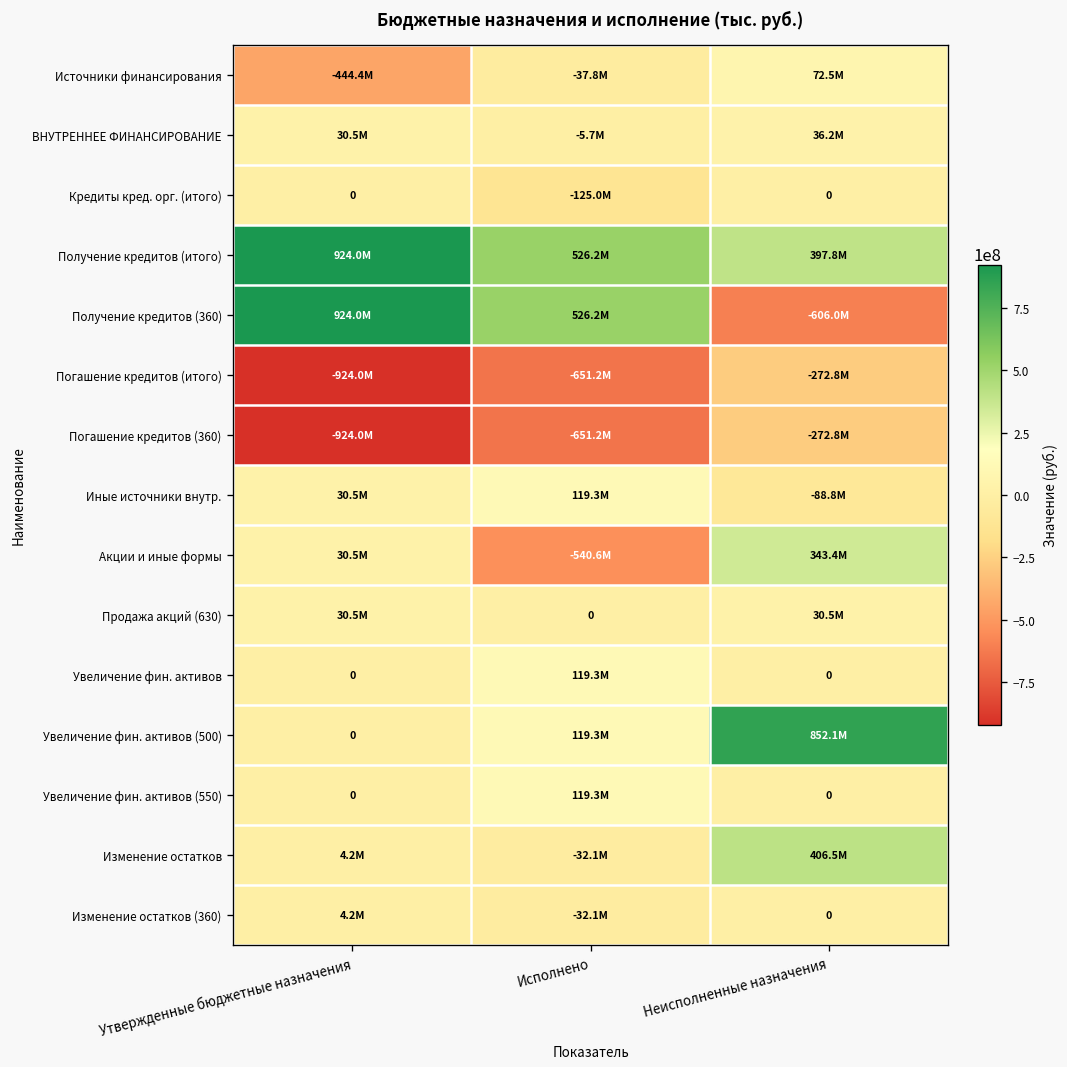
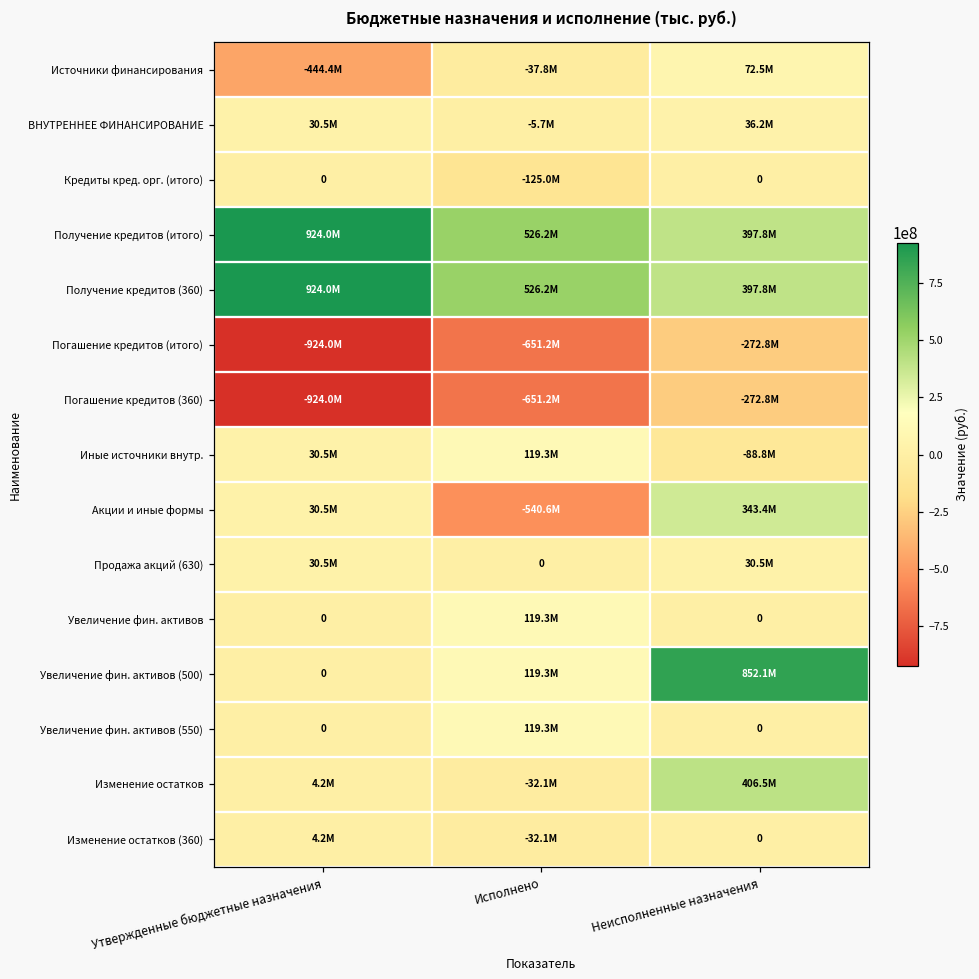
  {
    "Источники финансирования": {
      "Утвержденные бюджетные назначения": "-444.4M",
      "Исполнено": "-37.8M",
      "Неисполненные назначения": "72.5M"
    },
    "ВНУТРЕННЕЕ ФИНАНСИРОВАНИЕ": {
      "Утвержденные бюджетные назначения": "30.5M",
      "Исполнено": "-5.7M",
      "Неисполненные назначения": "36.2M"
    },
    "Кредиты кред. орг. (итого)": {
      "Утвержденные бюджетные назначения": "0",
      "Исполнено": "-125.0M",
      "Неисполненные назначения": "0"
    },
    "Получение кредитов (итого)": {
      "Утвержденные бюджетные назначения": "924.0M",
      "Исполнено": "526.2M",
      "Неисполненные назначения": "397.8M"
    },
    "Получение кредитов (360)": {
      "Утвержденные бюджетные назначения": "924.0M",
      "Исполнено": "526.2M",
-     "Неисполненные назначения": "-606.0M"
+     "Неисполненные назначения": "397.8M"
    },
    "Погашение кредитов (итого)": {
      "Утвержденные бюджетные назначения": "-924.0M",
      "Исполнено": "-651.2M",
      "Неисполненные назначения": "-272.8M"
    },
    "Погашение кредитов (360)": {
      "Утвержденные бюджетные назначения": "-924.0M",
      "Исполнено": "-651.2M",
      "Неисполненные назначения": "-272.8M"
    },
    "Иные источники внутр.": {
      "Утвержденные бюджетные назначения": "30.5M",
      "Исполнено": "119.3M",
      "Неисполненные назначения": "-88.8M"
    },
    "Акции и иные формы": {
      "Утвержденные бюджетные назначения": "30.5M",
      "Исполнено": "-540.6M",
      "Неисполненные назначения": "343.4M"
    },
    "Продажа акций (630)": {
      "Утвержденные бюджетные назначения": "30.5M",
      "Исполнено": "0",
      "Неисполненные назначения": "30.5M"
    },
    "Увеличение фин. активов": {
      "Утвержденные бюджетные назначения": "0",
      "Исполнено": "119.3M",
      "Неисполненные назначения": "0"
    },
    "Увеличение фин. активов (500)": {
      "Утвержденные бюджетные назначения": "0",
      "Исполнено": "119.3M",
      "Неисполненные назначения": "852.1M"
    },
    "Увеличение фин. активов (550)": {
      "Утвержденные бюджетные назначения": "0",
      "Исполнено": "119.3M",
      "Неисполненные назначения": "0"
    },
    "Изменение остатков": {
      "Утвержденные бюджетные назначения": "4.2M",
      "Исполнено": "-32.1M",
      "Неисполненные назначения": "406.5M"
    },
    "Изменение остатков (360)": {
      "Утвержденные бюджетные назначения": "4.2M",
      "Исполнено": "-32.1M",
      "Неисполненные назначения": "0"
    }
  }
